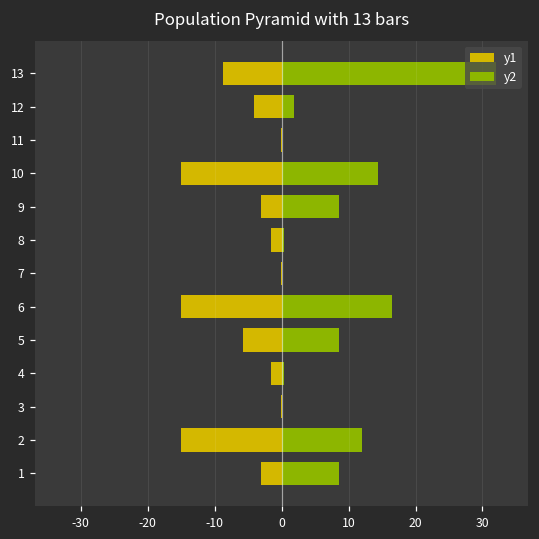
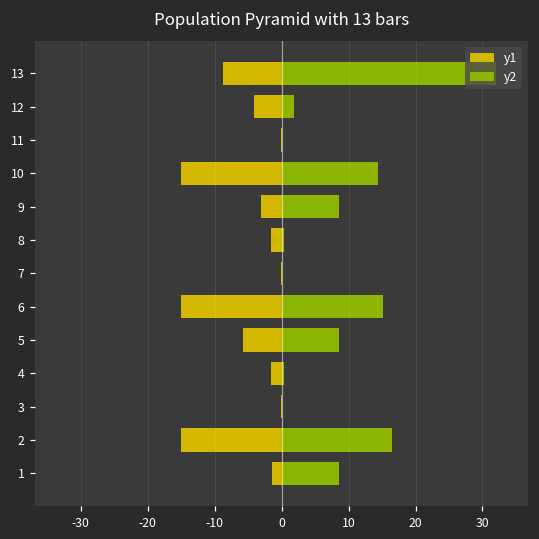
  {
    "y1": {
      "13": -9,
      "12": -4,
      "10": -15,
      "9": -3,
      "8": -2,
      "6": -15,
      "5": -6,
      "4": -2,
      "2": -15,
-     "1": -3
+     "1": -2
    },
    "y2": {
      "12": 2,
      "11": 0,
      "10": 14,
      "9": 9,
      "7": 0,
-     "6": 16,
+     "6": 15,
      "5": 9,
      "3": 0,
-     "2": 12,
+     "2": 16,
      "1": 9
    }
  }
